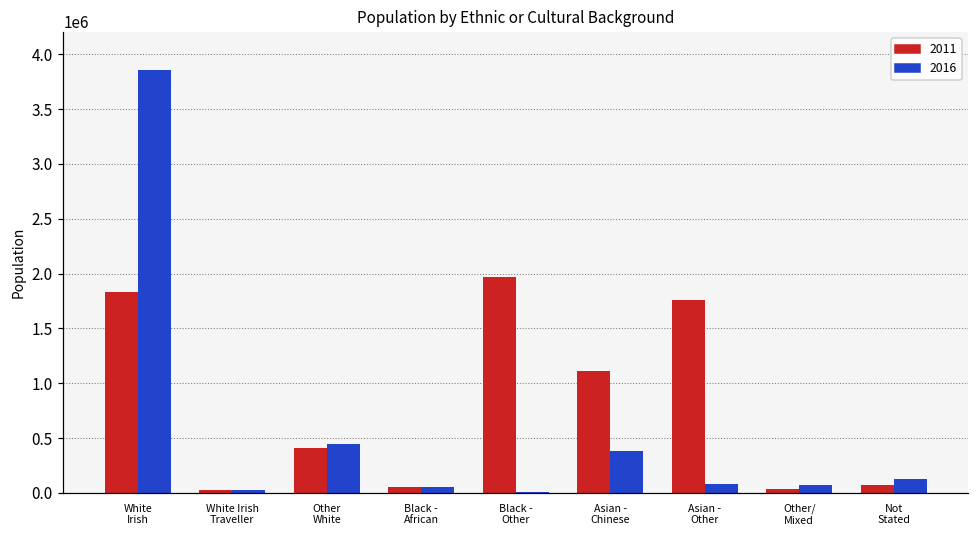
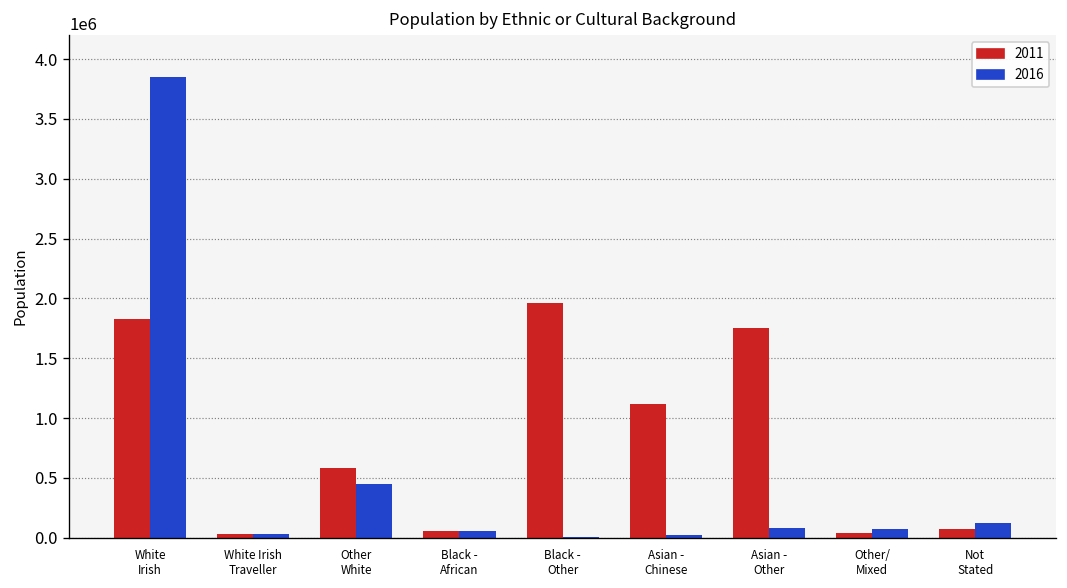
  {
    "2011": {
      "White Irish": 1800000,
      "White Irish Traveller": 0,
-     "Other White": 400000,
+     "Other White": 600000,
      "Black - African": 100000,
      "Black - Other": 2000000,
      "Asian - Chinese": 1100000,
      "Asian - Other": 1800000,
      "Other/ Mixed": 0,
      "Not Stated": 100000
    },
    "2016": {
      "White Irish": 3900000,
      "White Irish Traveller": 0,
      "Other White": 400000,
      "Black - African": 100000,
-     "Asian - Chinese": 400000,
+     "Asian - Chinese": 0,
      "Asian - Other": 100000,
      "Other/ Mixed": 100000,
      "Not Stated": 100000
    }
  }
